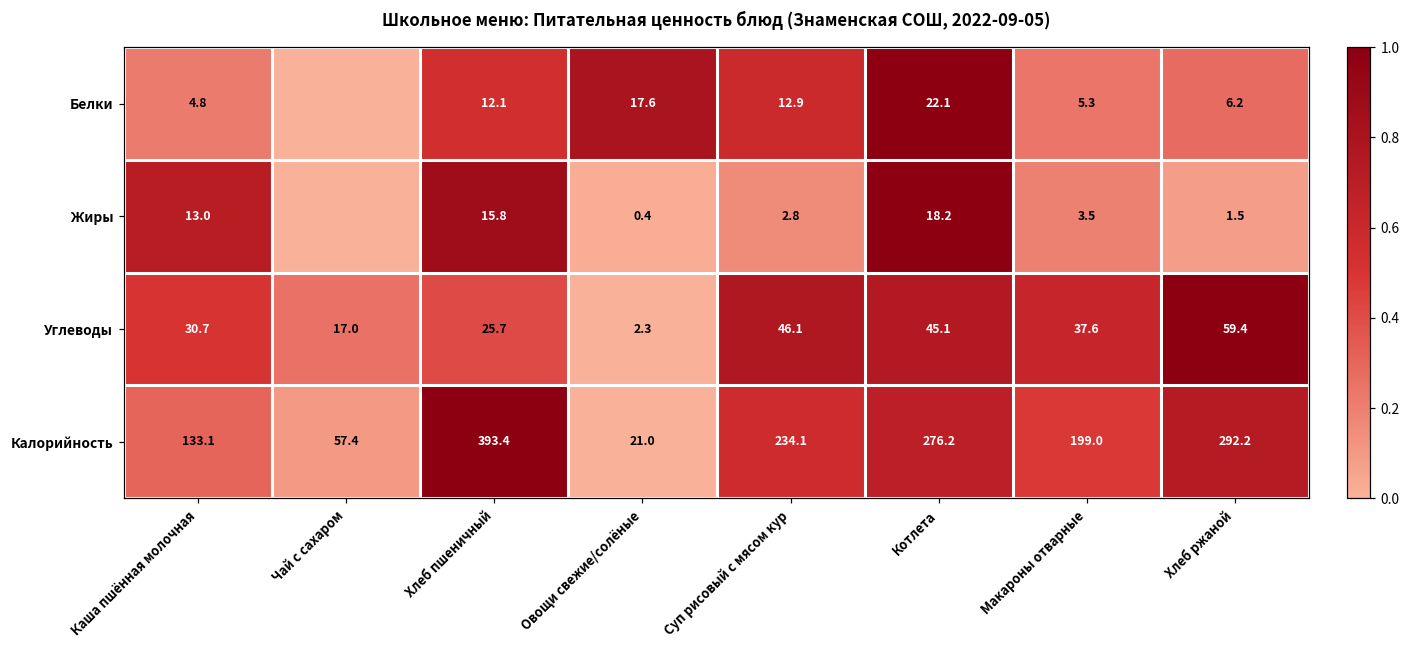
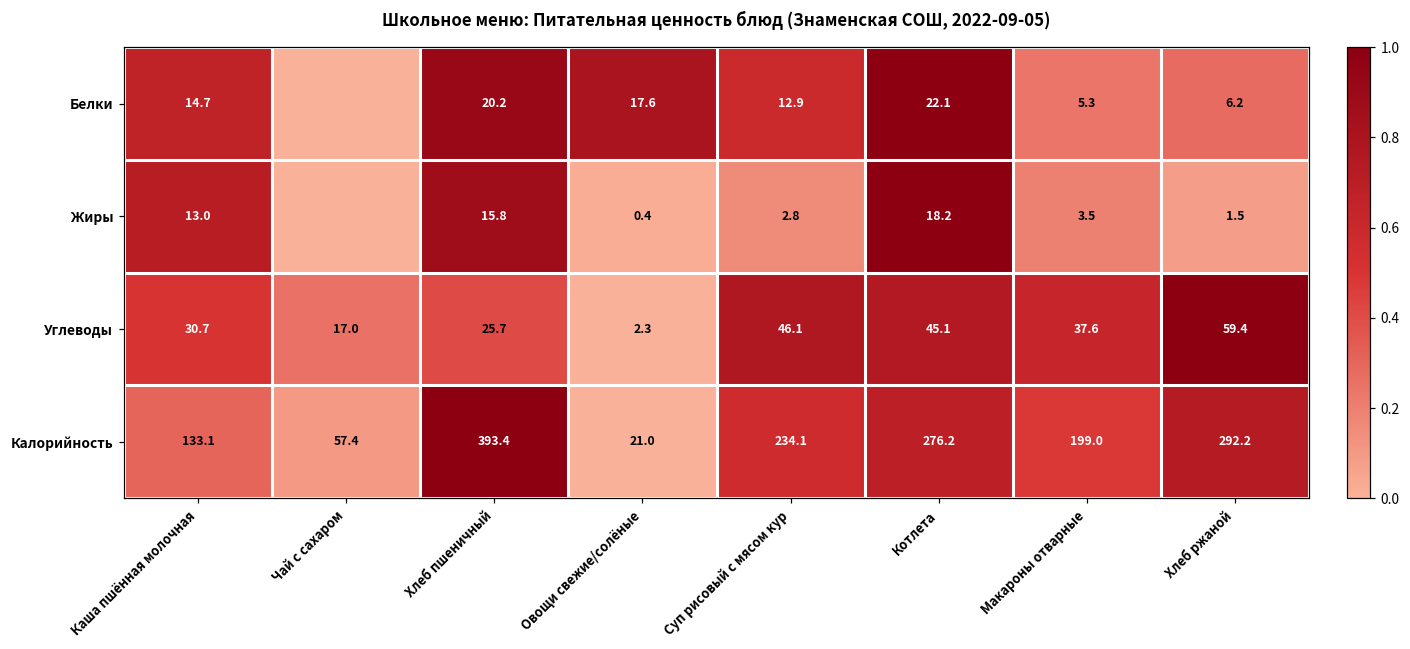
  {
    "Белки": {
-     "Каша пшённая молочная": 4.8,
-     "Хлеб пшеничный": 12.1,
+     "Каша пшённая молочная": 14.7,
+     "Хлеб пшеничный": 20.2,
      "Овощи свежие/солёные": 17.6,
      "Суп рисовый с мясом кур": 12.9,
      "Котлета": 22.1,
      "Макароны отварные": 5.3,
      "Хлеб ржаной": 6.2
    },
    "Жиры": {
      "Каша пшённая молочная": 13.0,
      "Хлеб пшеничный": 15.8,
      "Овощи свежие/солёные": 0.4,
      "Суп рисовый с мясом кур": 2.8,
      "Котлета": 18.2,
      "Макароны отварные": 3.5,
      "Хлеб ржаной": 1.5
    },
    "Углеводы": {
      "Каша пшённая молочная": 30.7,
      "Чай с сахаром": 17.0,
      "Хлеб пшеничный": 25.7,
      "Овощи свежие/солёные": 2.3,
      "Суп рисовый с мясом кур": 46.1,
      "Котлета": 45.1,
      "Макароны отварные": 37.6,
      "Хлеб ржаной": 59.4
    },
    "Калорийность": {
      "Каша пшённая молочная": 133.1,
      "Чай с сахаром": 57.4,
      "Хлеб пшеничный": 393.4,
      "Овощи свежие/солёные": 21.0,
      "Суп рисовый с мясом кур": 234.1,
      "Котлета": 276.2,
      "Макароны отварные": 199.0,
      "Хлеб ржаной": 292.2
    }
  }
